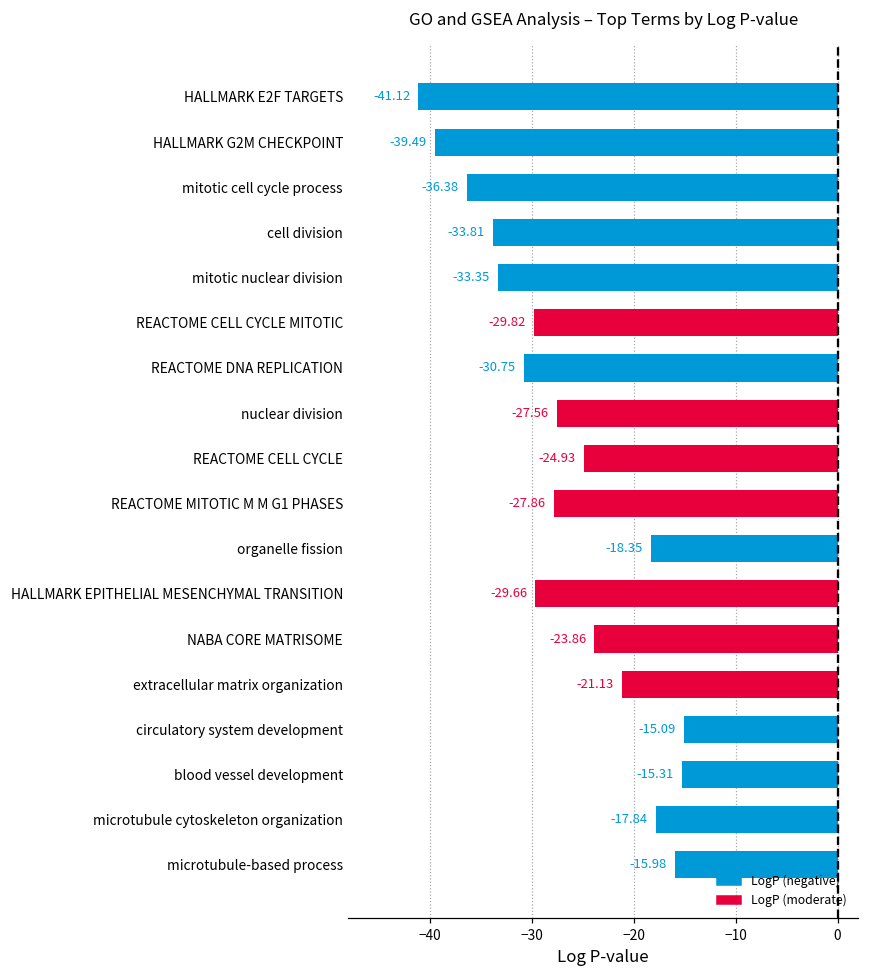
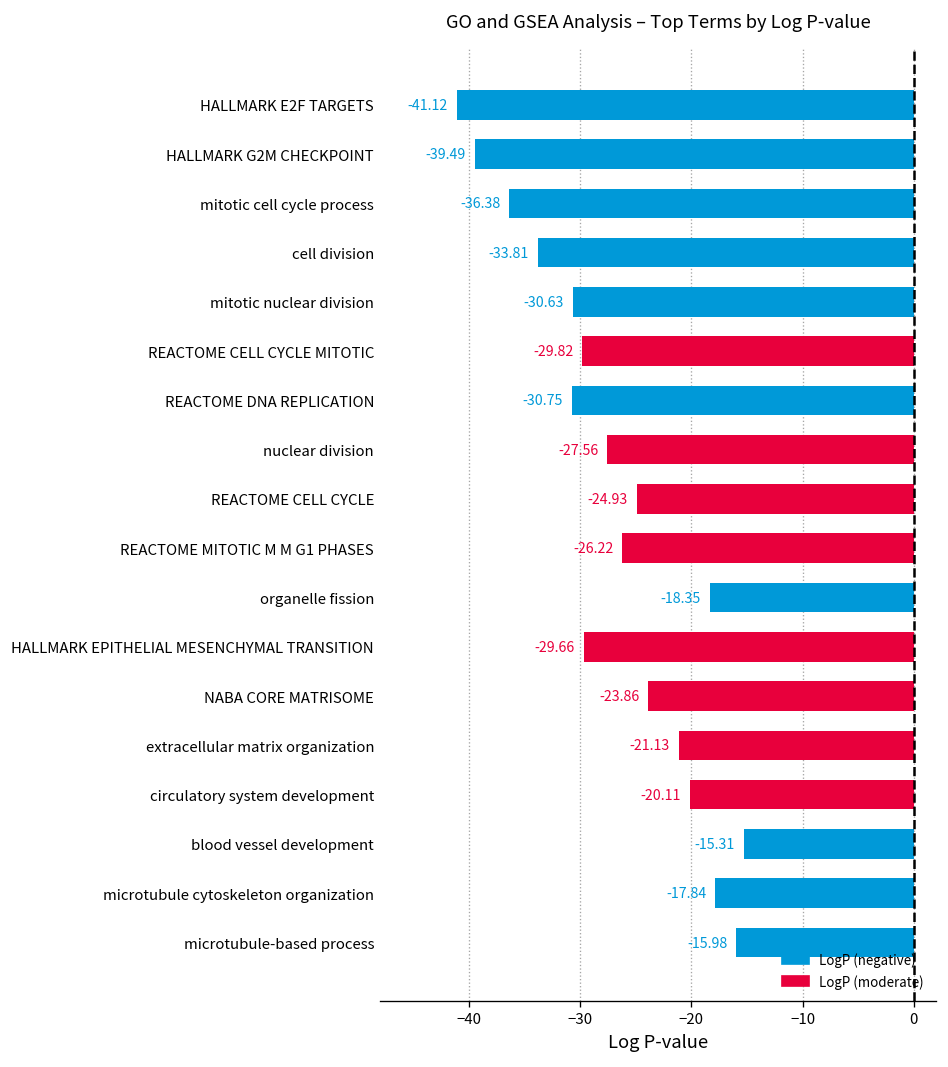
  {
    "HALLMARK E2F TARGETS": -41.12,
    "HALLMARK G2M CHECKPOINT": -39.49,
    "mitotic cell cycle process": -36.38,
    "cell division": -33.81,
-   "mitotic nuclear division": -33.35,
+   "mitotic nuclear division": -30.63,
    "REACTOME CELL CYCLE MITOTIC": -29.82,
    "REACTOME DNA REPLICATION": -30.75,
    "nuclear division": -27.56,
    "REACTOME CELL CYCLE": -24.93,
-   "REACTOME MITOTIC M M G1 PHASES": -27.86,
+   "REACTOME MITOTIC M M G1 PHASES": -26.22,
    "organelle fission": -18.35,
    "HALLMARK EPITHELIAL MESENCHYMAL TRANSITION": -29.66,
    "NABA CORE MATRISOME": -23.86,
    "extracellular matrix organization": -21.13,
-   "circulatory system development": -15.09,
+   "circulatory system development": -20.11,
    "blood vessel development": -15.31,
    "microtubule cytoskeleton organization": -17.84,
    "microtubule-based process": -15.98
  }
